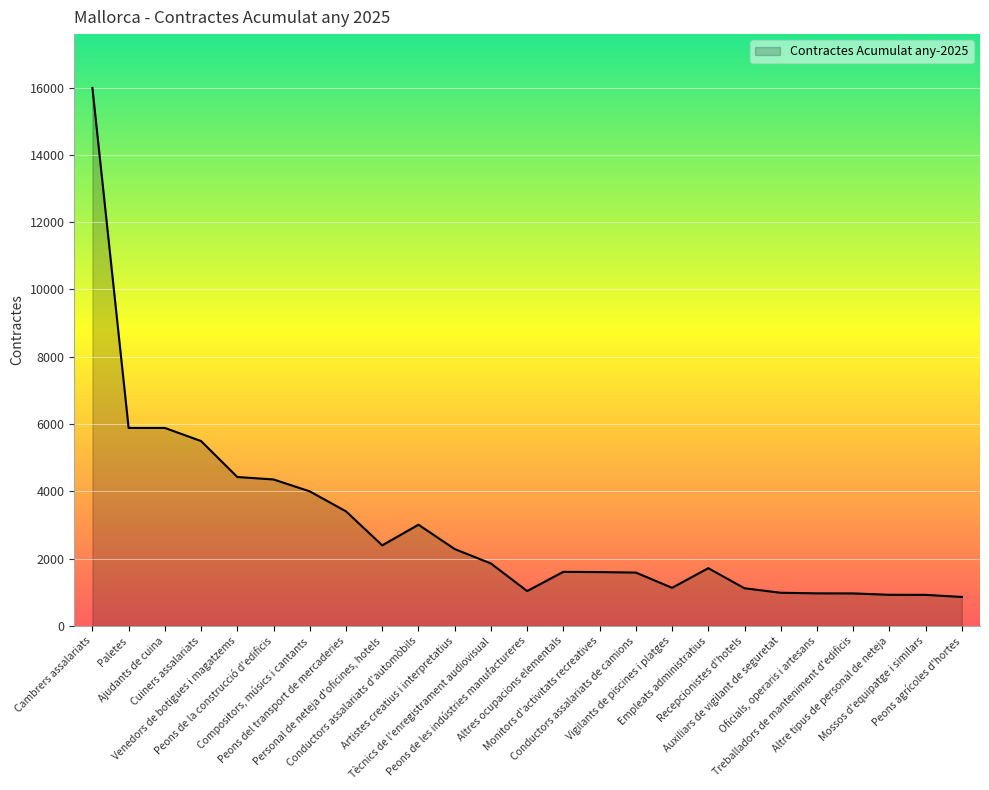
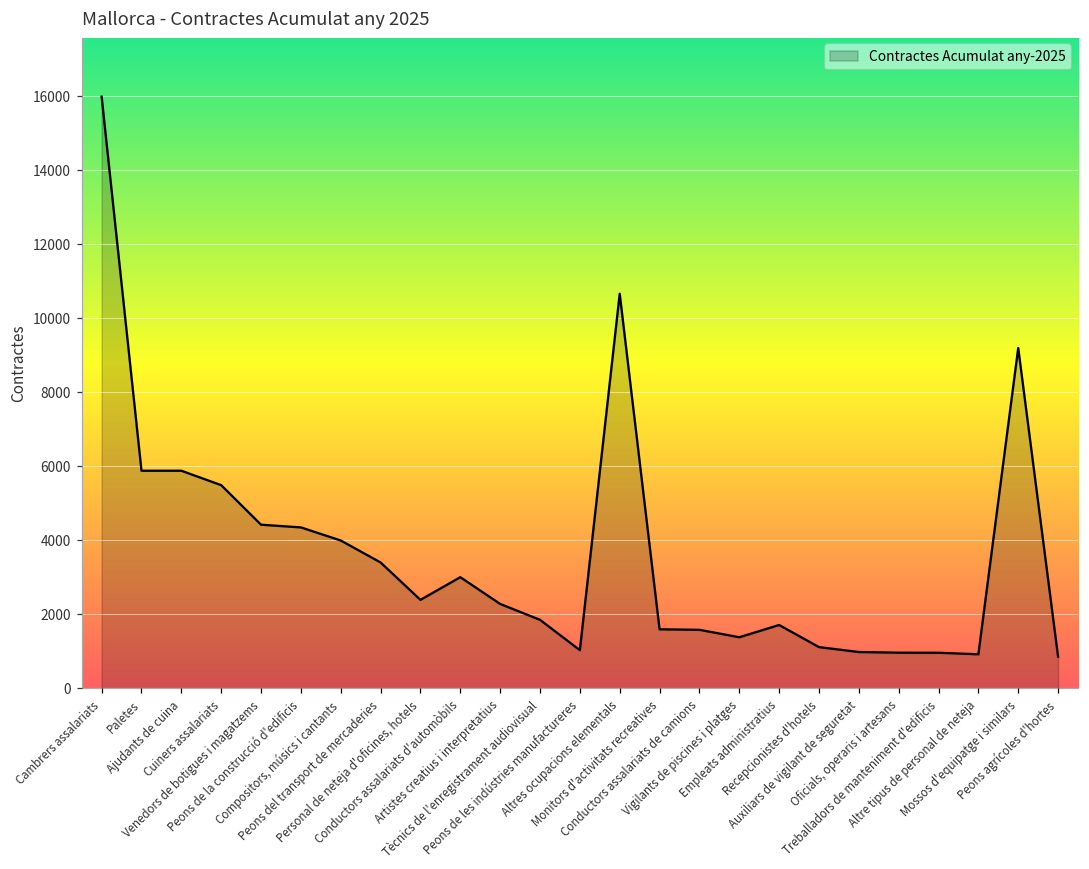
  {
    "Cambrers assalariats": 16000,
    "Paletes": 5900,
    "Ajudants de cuina": 5900,
    "Cuiners assalariats": 5500,
    "Venedors de botigues i magatzems": 4400,
    "Peons de la construcció d'edificis": 4400,
    "Compositors, músics i cantants": 4000,
    "Peons del transport de mercaderies": 3400,
    "Personal de neteja d'oficines, hotels": 2400,
    "Conductors assalariats d'automòbils": 3000,
    "Artistes creatius i interpretatius": 2300,
    "Tècnics de l'enregistrament audiovisual": 1900,
    "Peons de les indústries manufactureres": 1000,
-   "Altres ocupacions elementals": 1600,
+   "Altres ocupacions elementals": 10700,
    "Monitors d'activitats recreatives": 1600,
    "Conductors assalariats de camions": 1600,
-   "Vigilants de piscines i platges": 1100,
+   "Vigilants de piscines i platges": 1400,
    "Empleats administratius": 1700,
    "Recepcionistes d'hotels": 1100,
    "Auxiliars de vigilant de seguretat": 1000,
    "Oficials, operaris i artesans": 1000,
    "Treballadors de manteniment d'edificis": 1000,
    "Altre tipus de personal de neteja": 900,
-   "Mossos d'equipatge i similars": 900,
+   "Mossos d'equipatge i similars": 9200,
    "Peons agrícoles d'hortes": 900
  }
